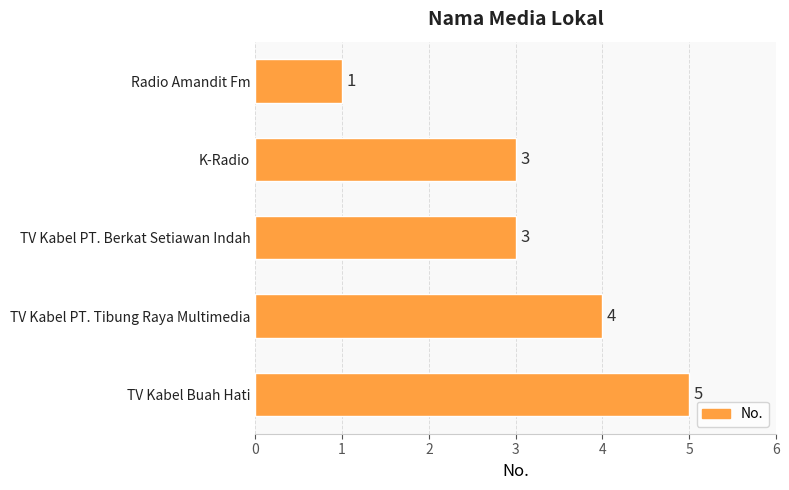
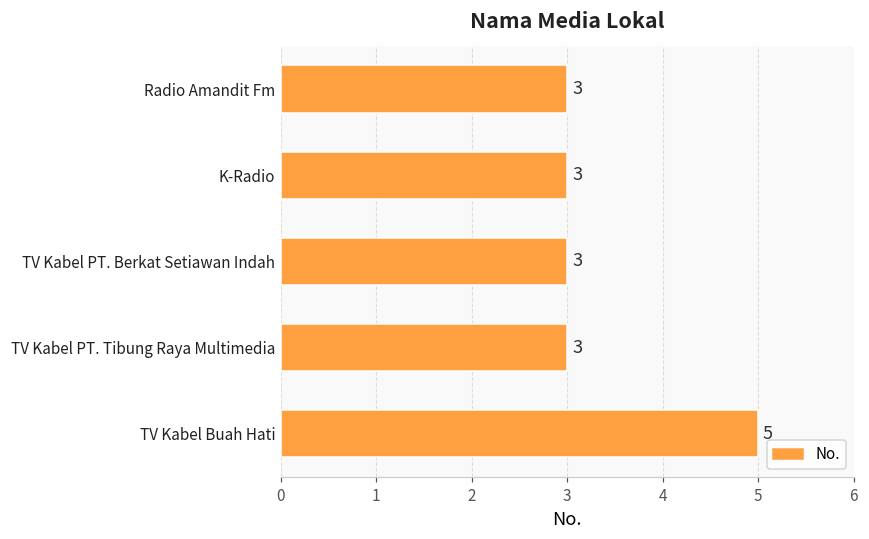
  {
-   "Radio Amandit Fm": 1,
+   "Radio Amandit Fm": 3,
    "K-Radio": 3,
    "TV Kabel PT. Berkat Setiawan Indah": 3,
-   "TV Kabel PT. Tibung Raya Multimedia": 4
+   "TV Kabel PT. Tibung Raya Multimedia": 3
  }
